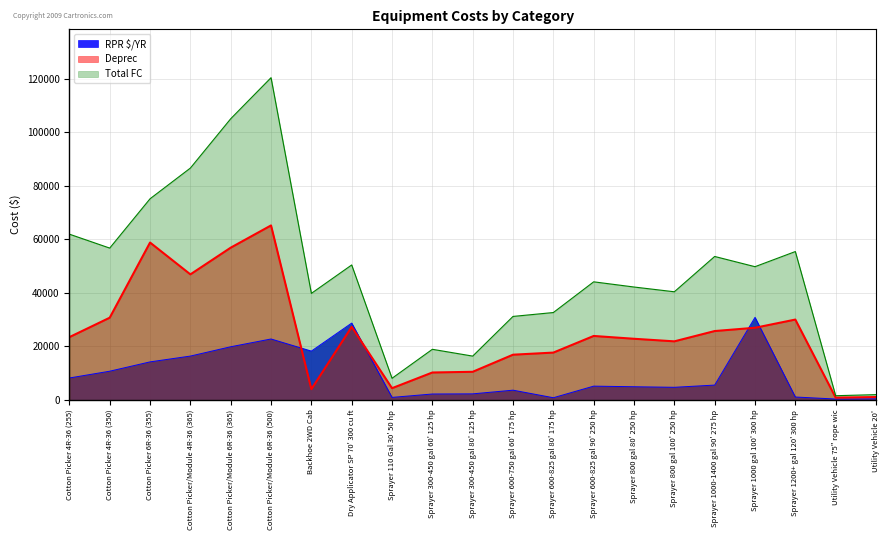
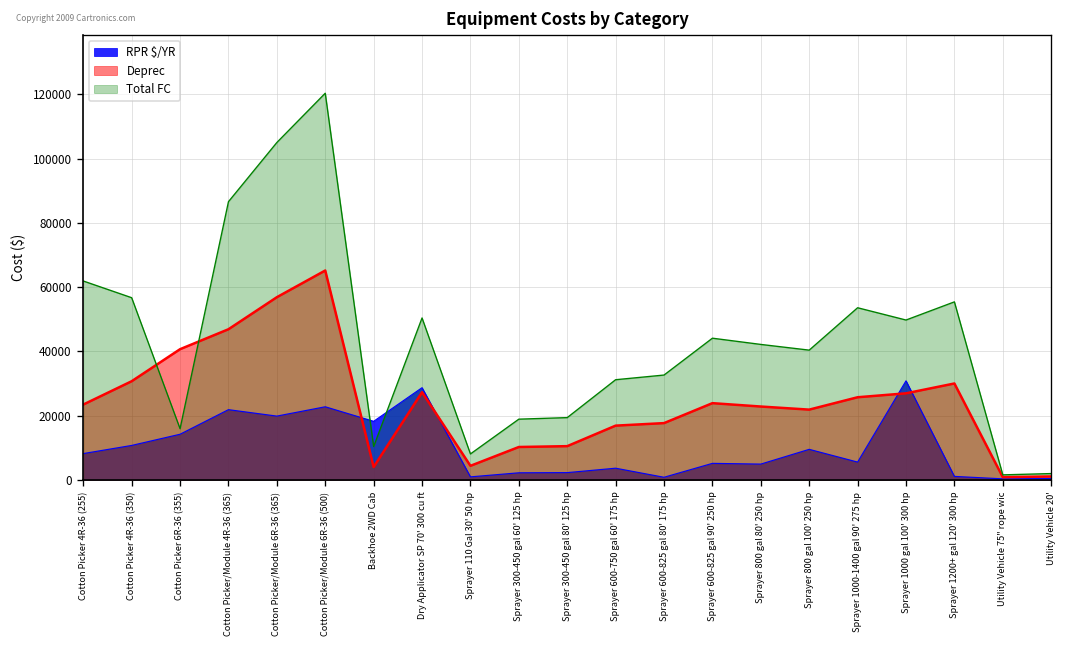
  {
    "RPR $/YR": {
      "Cotton Picker 4R-36 (255)": 8000,
      "Cotton Picker 4R-36 (350)": 11000,
      "Cotton Picker 6R-36 (355)": 14000,
-     "Cotton Picker/Module 4R-36 (365)": 16000,
+     "Cotton Picker/Module 4R-36 (365)": 22000,
      "Cotton Picker/Module 6R-36 (365)": 20000,
      "Cotton Picker/Module 6R-36 (500)": 23000,
      "Backhoe 2WD Cab": 18000,
      "Dry Applicator SP 70' 300 cu ft": 29000,
      "Sprayer 110 Gal 30' 50 hp": 1000,
      "Sprayer 300-450 gal 60' 125 hp": 2000,
      "Sprayer 300-450 gal 80' 125 hp": 2000,
      "Sprayer 600-750 gal 60' 175 hp": 4000,
      "Sprayer 600-825 gal 80' 175 hp": 1000,
      "Sprayer 600-825 gal 90' 250 hp": 5000,
      "Sprayer 800 gal 80' 250 hp": 5000,
-     "Sprayer 800 gal 100' 250 hp": 5000,
+     "Sprayer 800 gal 100' 250 hp": 10000,
      "Sprayer 1000-1400 gal 90' 275 hp": 6000,
      "Sprayer 1000 gal 100' 300 hp": 31000,
      "Sprayer 1200+ gal 120' 300 hp": 1000
    },
    "Deprec": {
      "Cotton Picker 4R-36 (255)": 23000,
      "Cotton Picker 4R-36 (350)": 31000,
-     "Cotton Picker 6R-36 (355)": 59000,
+     "Cotton Picker 6R-36 (355)": 41000,
      "Cotton Picker/Module 4R-36 (365)": 47000,
      "Cotton Picker/Module 6R-36 (365)": 57000,
      "Cotton Picker/Module 6R-36 (500)": 65000,
      "Backhoe 2WD Cab": 4000,
      "Dry Applicator SP 70' 300 cu ft": 27000,
      "Sprayer 110 Gal 30' 50 hp": 4000,
      "Sprayer 300-450 gal 60' 125 hp": 10000,
      "Sprayer 300-450 gal 80' 125 hp": 11000,
      "Sprayer 600-750 gal 60' 175 hp": 17000,
      "Sprayer 600-825 gal 80' 175 hp": 18000,
      "Sprayer 600-825 gal 90' 250 hp": 24000,
      "Sprayer 800 gal 80' 250 hp": 23000,
      "Sprayer 800 gal 100' 250 hp": 22000,
      "Sprayer 1000-1400 gal 90' 275 hp": 26000,
      "Sprayer 1000 gal 100' 300 hp": 27000,
      "Sprayer 1200+ gal 120' 300 hp": 30000
    },
    "Total FC": {
      "Cotton Picker 4R-36 (255)": 62000,
      "Cotton Picker 4R-36 (350)": 57000,
-     "Cotton Picker 6R-36 (355)": 75000,
+     "Cotton Picker 6R-36 (355)": 16000,
      "Cotton Picker/Module 4R-36 (365)": 87000,
      "Cotton Picker/Module 6R-36 (365)": 105000,
      "Cotton Picker/Module 6R-36 (500)": 120000,
-     "Backhoe 2WD Cab": 40000,
+     "Backhoe 2WD Cab": 10000,
      "Dry Applicator SP 70' 300 cu ft": 50000,
      "Sprayer 110 Gal 30' 50 hp": 8000,
      "Sprayer 300-450 gal 60' 125 hp": 19000,
-     "Sprayer 300-450 gal 80' 125 hp": 16000,
+     "Sprayer 300-450 gal 80' 125 hp": 19000,
      "Sprayer 600-750 gal 60' 175 hp": 31000,
      "Sprayer 600-825 gal 80' 175 hp": 33000,
      "Sprayer 600-825 gal 90' 250 hp": 44000,
      "Sprayer 800 gal 80' 250 hp": 42000,
      "Sprayer 800 gal 100' 250 hp": 40000,
      "Sprayer 1000-1400 gal 90' 275 hp": 54000,
      "Sprayer 1000 gal 100' 300 hp": 50000,
      "Sprayer 1200+ gal 120' 300 hp": 55000
    }
  }
